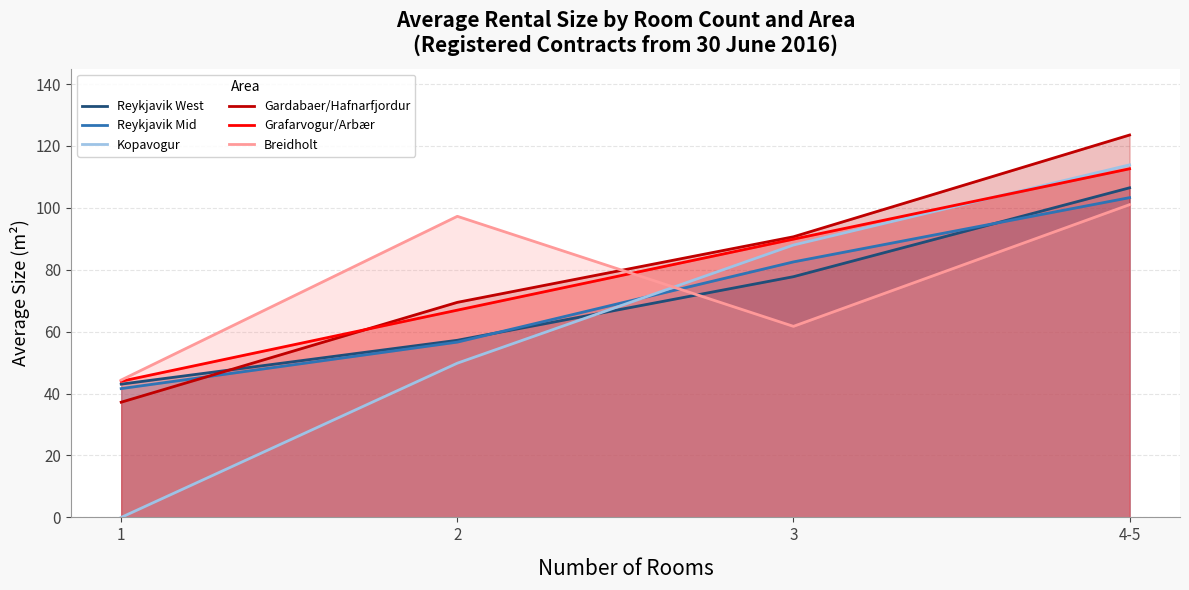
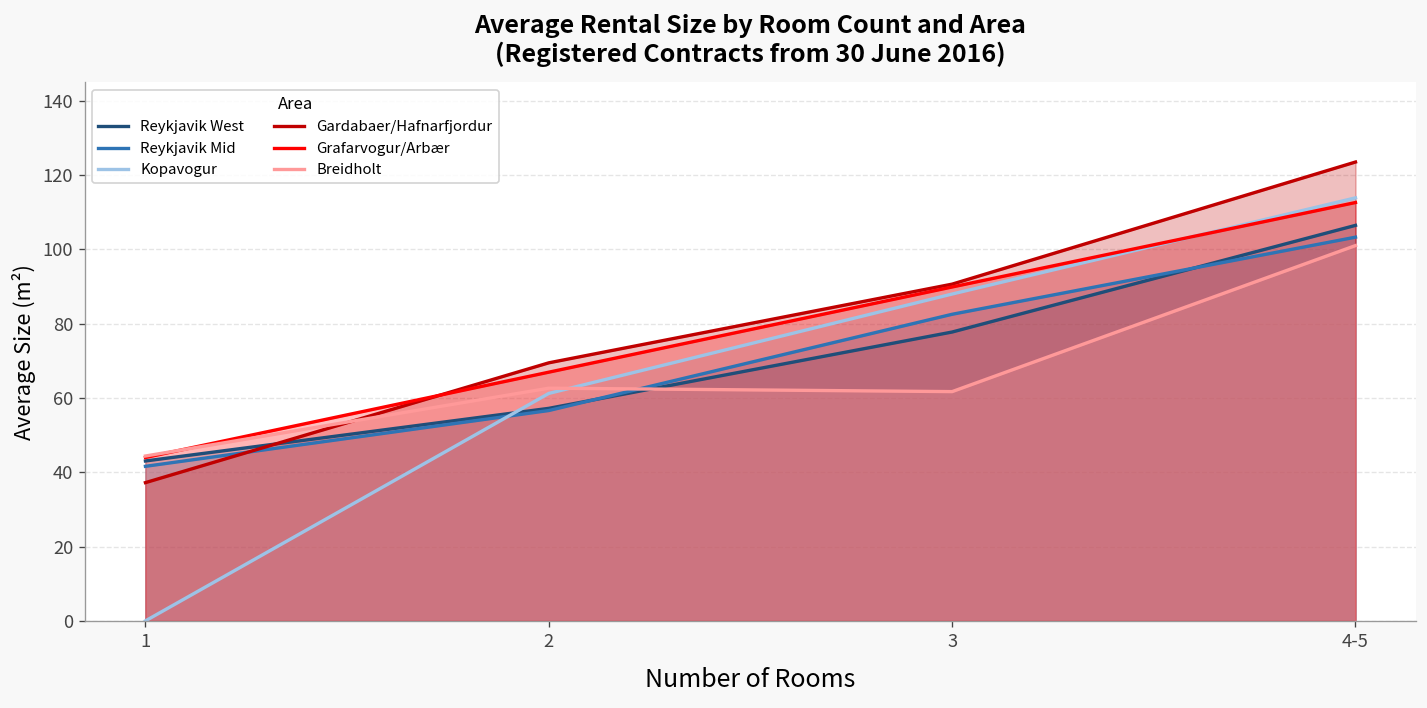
  {
    "Reykjavik West": {
      "1": 43,
      "3": 78,
      "4-5": 106
    },
    "Reykjavik Mid": {
      "1": 42,
      "3": 83,
      "4-5": 103
    },
    "Kopavogur": {
      "1": 0,
-     "2": 50,
+     "2": 61,
      "3": 88,
      "4-5": 114
    },
    "Gardabaer/Hafnarfjordur": {
      "1": 37,
      "2": 69,
      "4-5": 124
    },
    "Grafarvogur/Arbær": {
      "2": 67,
      "4-5": 113
    },
    "Breidholt": {
-     "2": 97,
+     "2": 63,
      "3": 62,
      "4-5": 101
    }
  }
